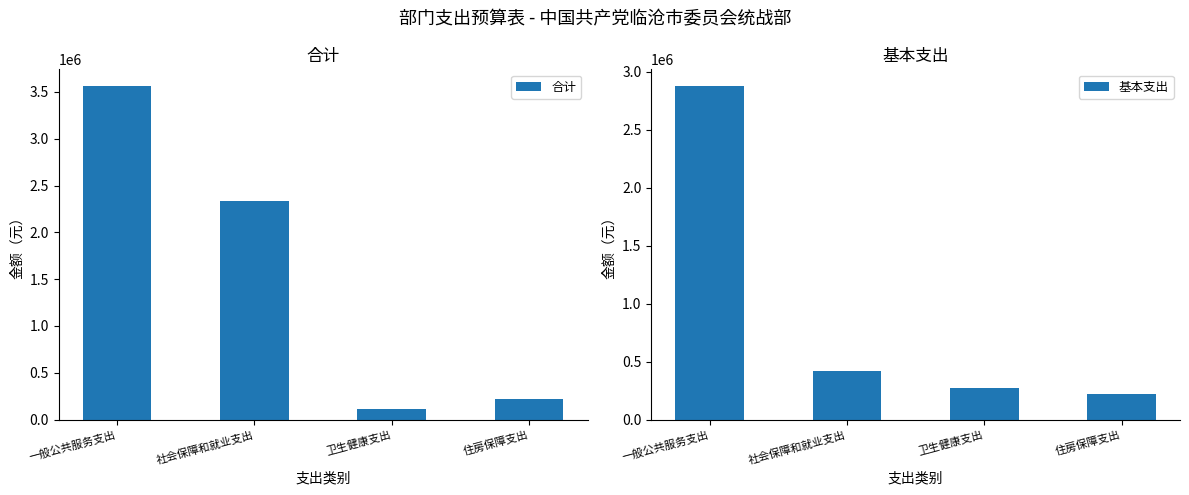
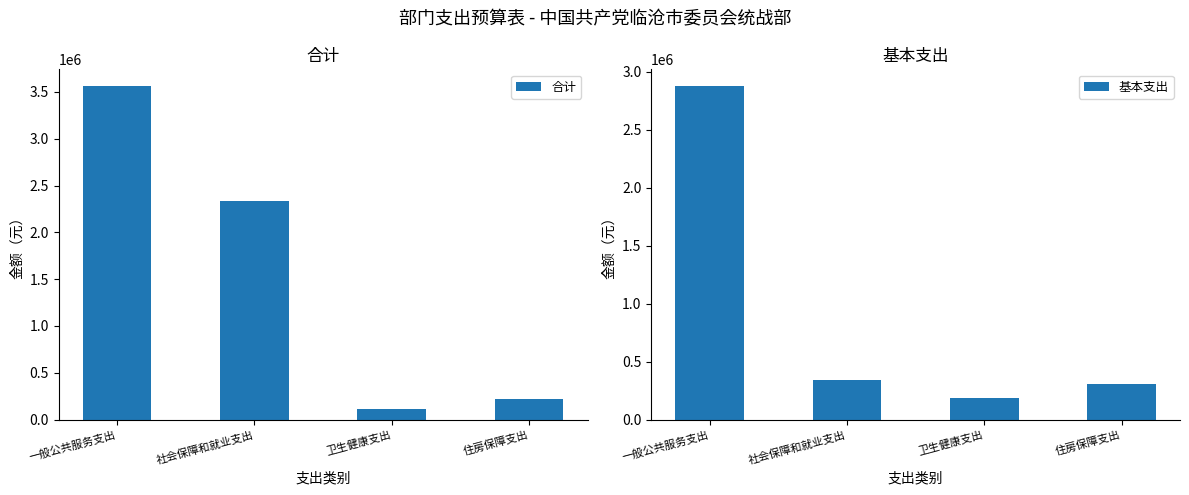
  {
    "合计": {
      "一般公共服务支出": 3600000,
      "社会保障和就业支出": 2300000,
      "卫生健康支出": 100000,
      "住房保障支出": 200000
    },
    "基本支出": {
      "一般公共服务支出": 2880000,
-     "社会保障和就业支出": 420000,
-     "卫生健康支出": 270000,
-     "住房保障支出": 220000
+     "社会保障和就业支出": 340000,
+     "卫生健康支出": 190000,
+     "住房保障支出": 310000
    }
  }
